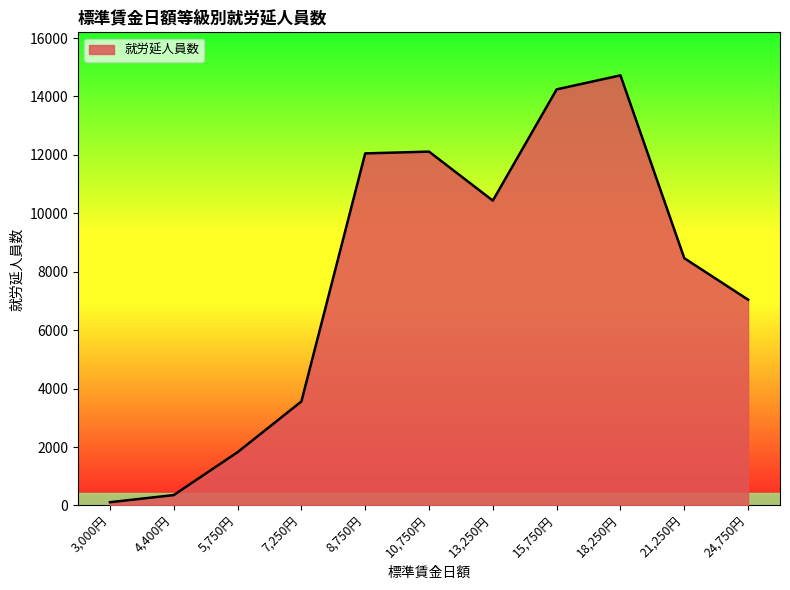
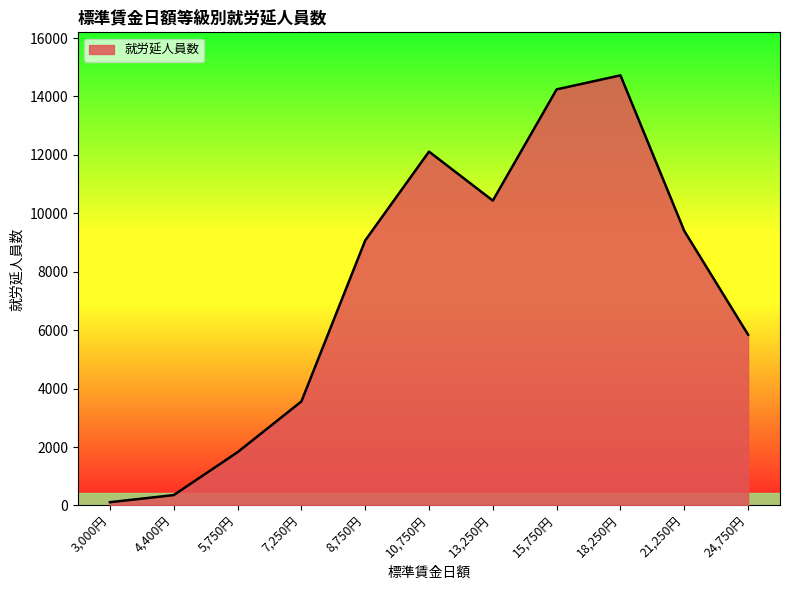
  {
    "5,750円": 1800,
    "7,250円": 3600,
-   "8,750円": 12100,
+   "8,750円": 9100,
    "10,750円": 12100,
    "13,250円": 10400,
    "15,750円": 14200,
    "18,250円": 14700,
-   "21,250円": 8500,
-   "24,750円": 7000
+   "21,250円": 9400,
+   "24,750円": 5800
  }
